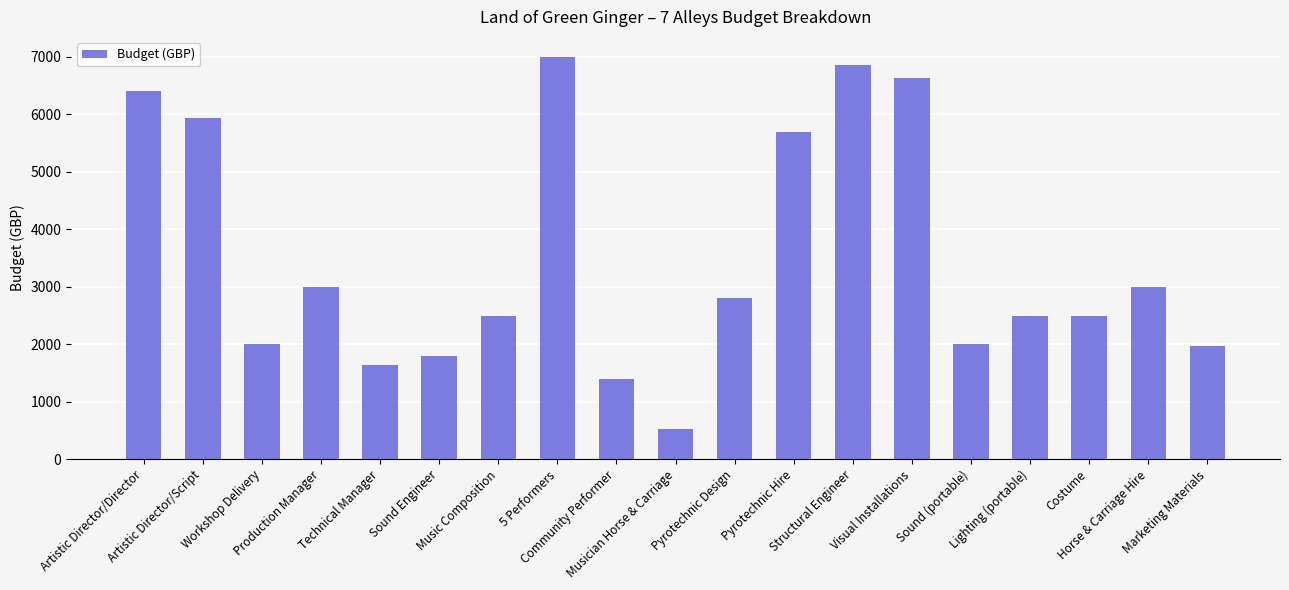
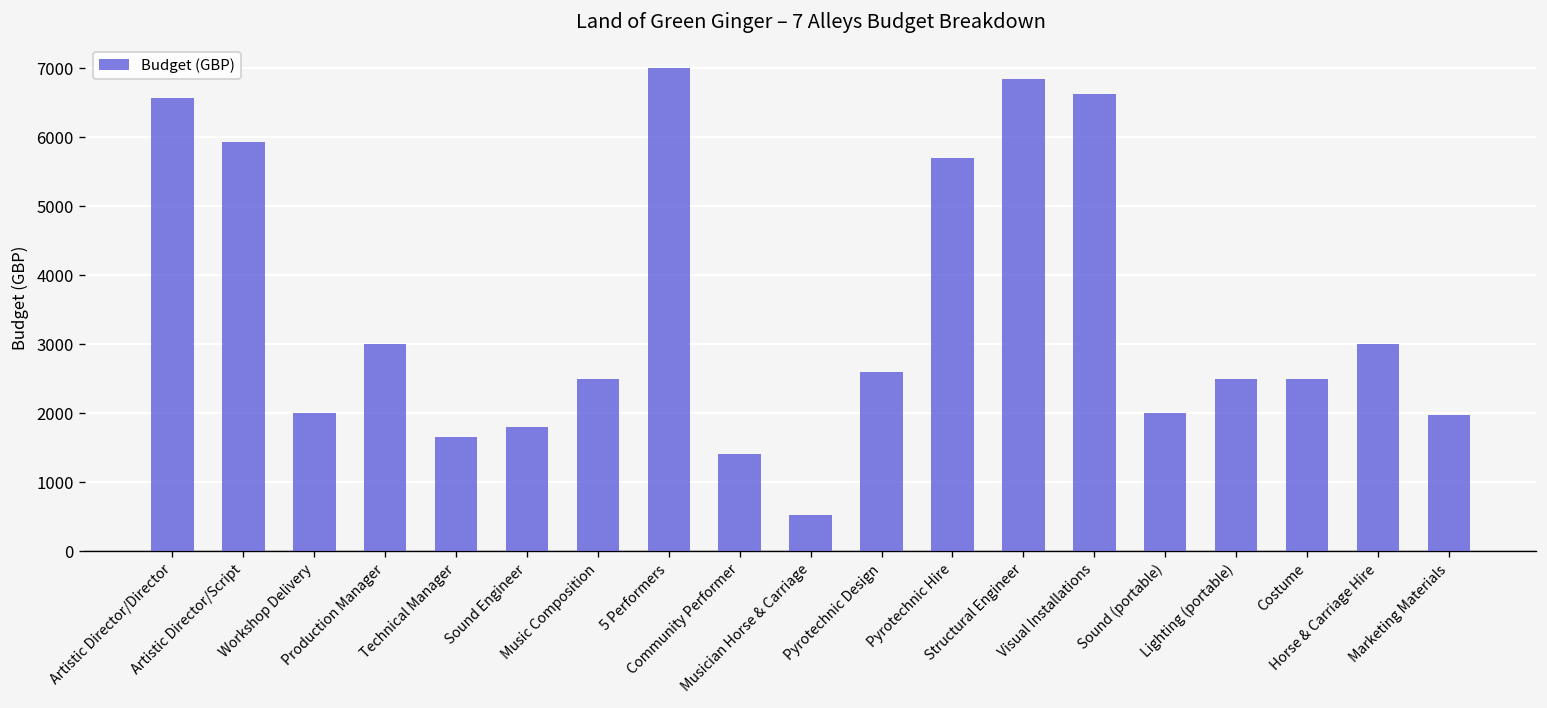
  {
-   "Artistic Director/Director": 6400,
+   "Artistic Director/Director": 6600,
    "Artistic Director/Script": 5900,
    "Workshop Delivery": 2000,
    "Production Manager": 3000,
    "Technical Manager": 1600,
    "Sound Engineer": 1800,
    "Music Composition": 2500,
    "5 Performers": 7000,
    "Community Performer": 1400,
    "Musician Horse & Carriage": 500,
-   "Pyrotechnic Design": 2800,
+   "Pyrotechnic Design": 2600,
    "Pyrotechnic Hire": 5700,
    "Structural Engineer": 6900,
    "Visual Installations": 6600,
    "Sound (portable)": 2000,
    "Lighting (portable)": 2500,
    "Costume": 2500,
    "Horse & Carriage Hire": 3000,
    "Marketing Materials": 2000
  }
